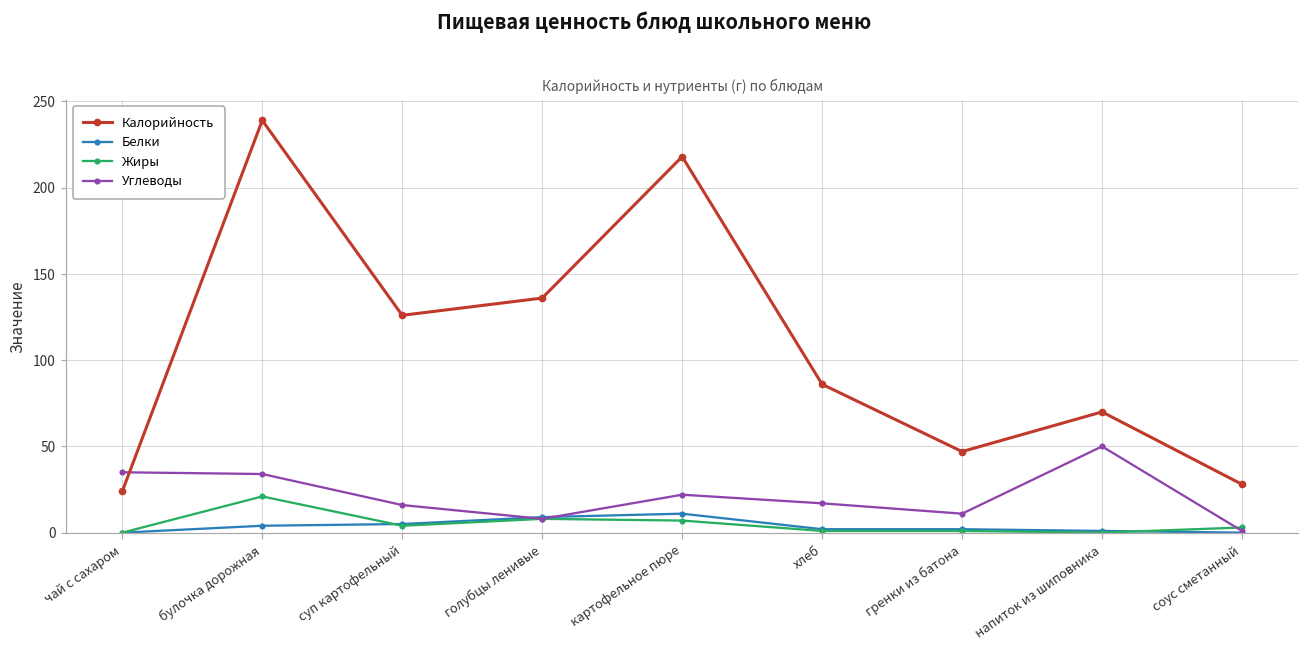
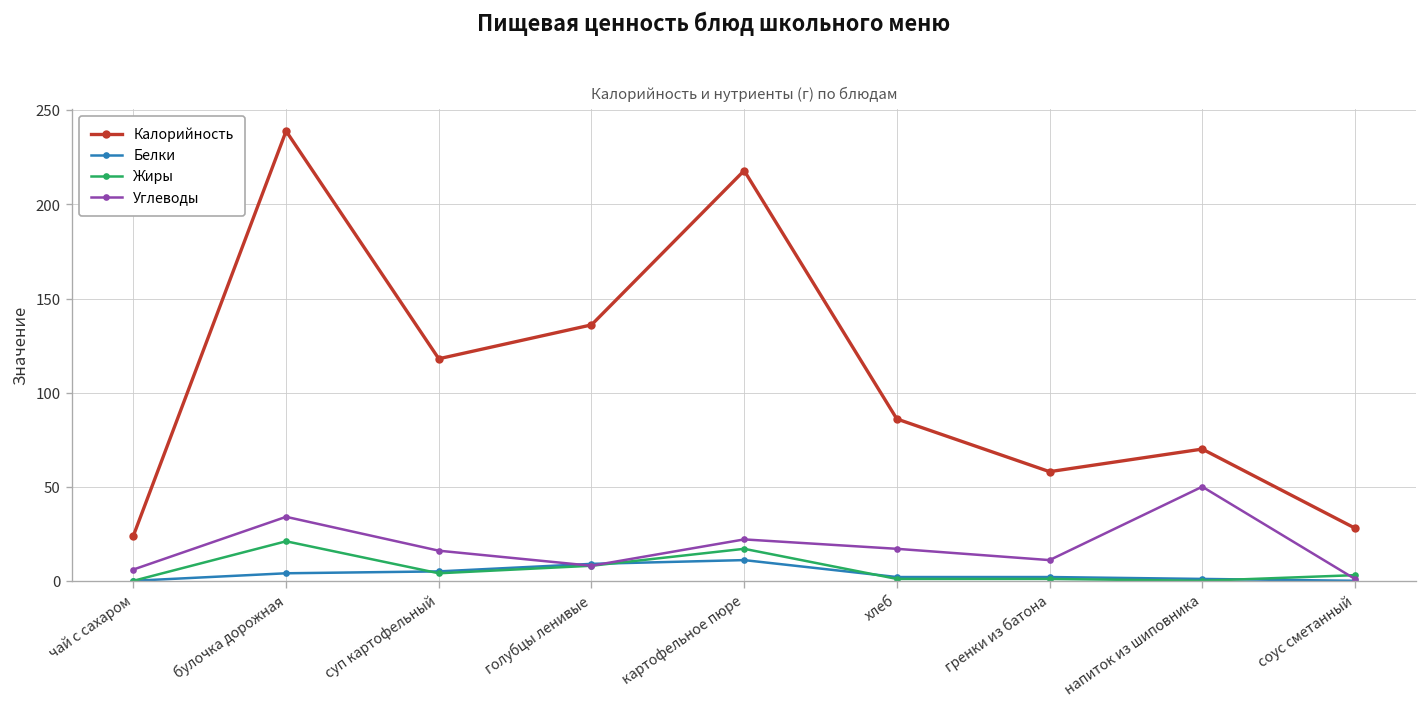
  {
    "Калорийность": {
      "чай с сахаром": 24,
      "булочка дорожная": 239,
-     "суп картофельный": 126,
+     "суп картофельный": 118,
      "голубцы ленивые": 136,
      "картофельное пюре": 218,
      "хлеб": 86,
-     "гренки из батона": 47,
+     "гренки из батона": 58,
      "напиток из шиповника": 70,
      "соус сметанный": 28
    },
    "Белки": {
      "булочка дорожная": 4,
      "картофельное пюре": 11
    },
    "Жиры": {
      "булочка дорожная": 21,
-     "картофельное пюре": 7,
+     "картофельное пюре": 17,
      "соус сметанный": 3
    },
    "Углеводы": {
-     "чай с сахаром": 35,
+     "чай с сахаром": 6,
      "булочка дорожная": 34,
      "суп картофельный": 16,
      "картофельное пюре": 22,
      "хлеб": 17,
      "гренки из батона": 11,
      "напиток из шиповника": 50
    }
  }
